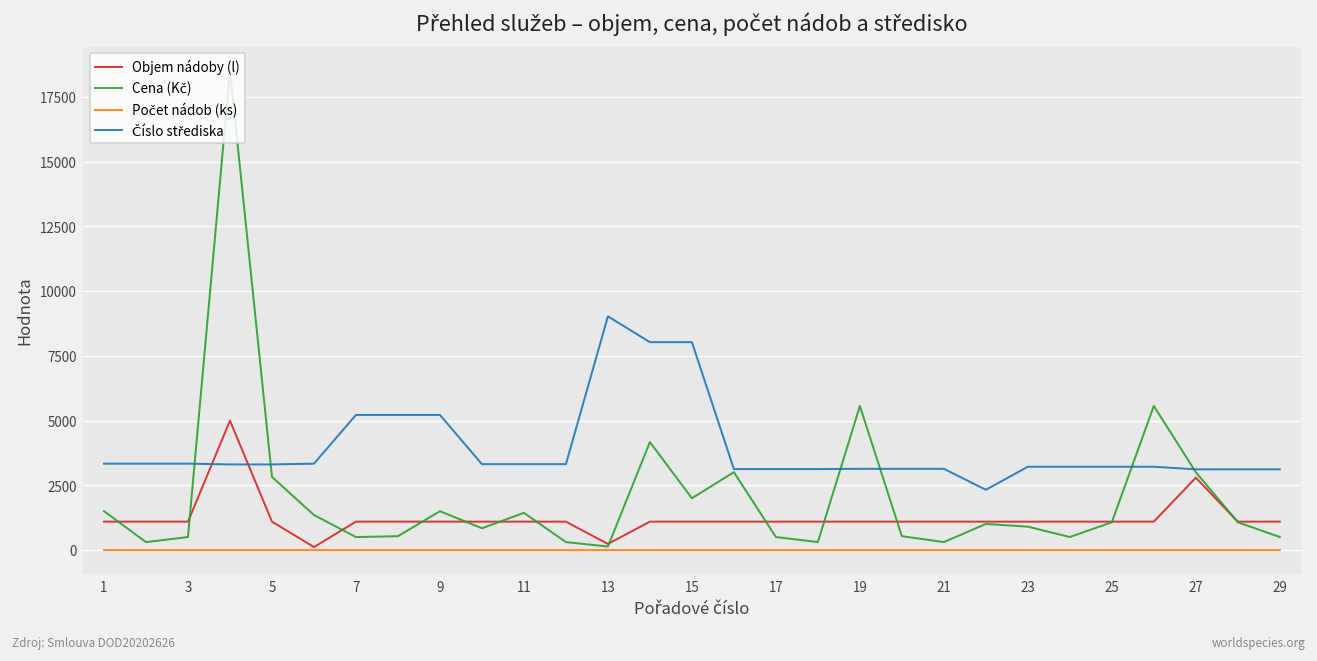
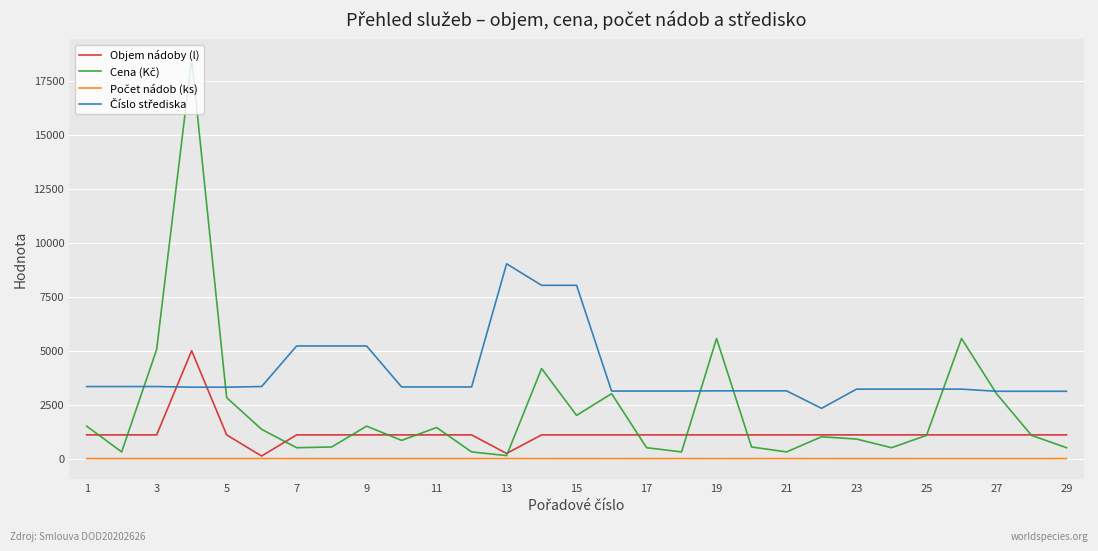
  {
    "Objem nádoby (l)": {
      "1": 1100,
      "3": 1100,
      "5": 1100,
      "7": 1100,
      "9": 1100,
      "11": 1100,
      "15": 1100,
      "17": 1100,
      "19": 1100,
      "21": 1100,
      "23": 1100,
-     "27": 2800,
+     "27": 1100,
      "29": 1100
    },
    "Cena (Kč)": {
      "1": 1500,
-     "3": 500,
+     "3": 5100,
      "5": 2800,
      "7": 500,
      "9": 1500,
      "11": 1400,
      "15": 2000,
      "17": 500,
      "19": 5600,
      "21": 300,
      "23": 900,
      "29": 500
    },
    "Počet nádob (ks)": {
      "1": 0,
      "3": 0,
      "5": 0,
      "7": 0,
      "9": 0,
      "11": 0,
      "13": 0,
      "15": 0,
      "17": 0,
      "19": 0,
      "21": 0,
      "23": 0,
      "25": 0,
      "27": 0,
      "29": 0
    },
    "Číslo střediska": {
      "1": 3300,
      "3": 3300,
      "5": 3300,
      "7": 5200,
      "9": 5200,
      "11": 3300,
      "13": 9000,
      "15": 8000,
      "17": 3100,
      "19": 3100,
      "21": 3100,
      "23": 3200,
      "25": 3200,
      "29": 3100
    }
  }
